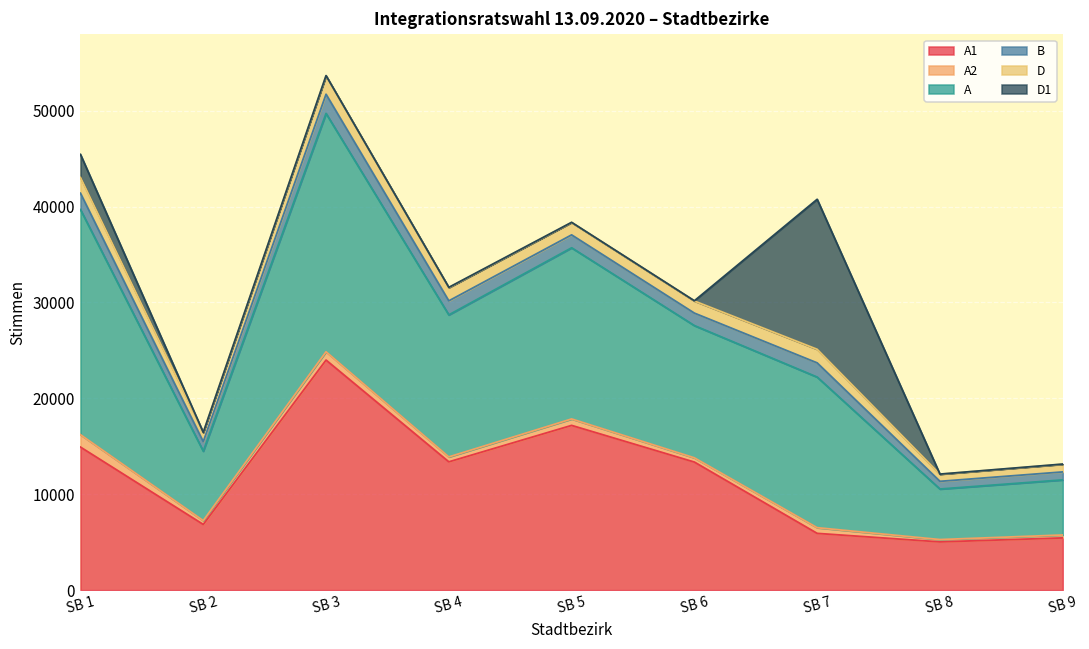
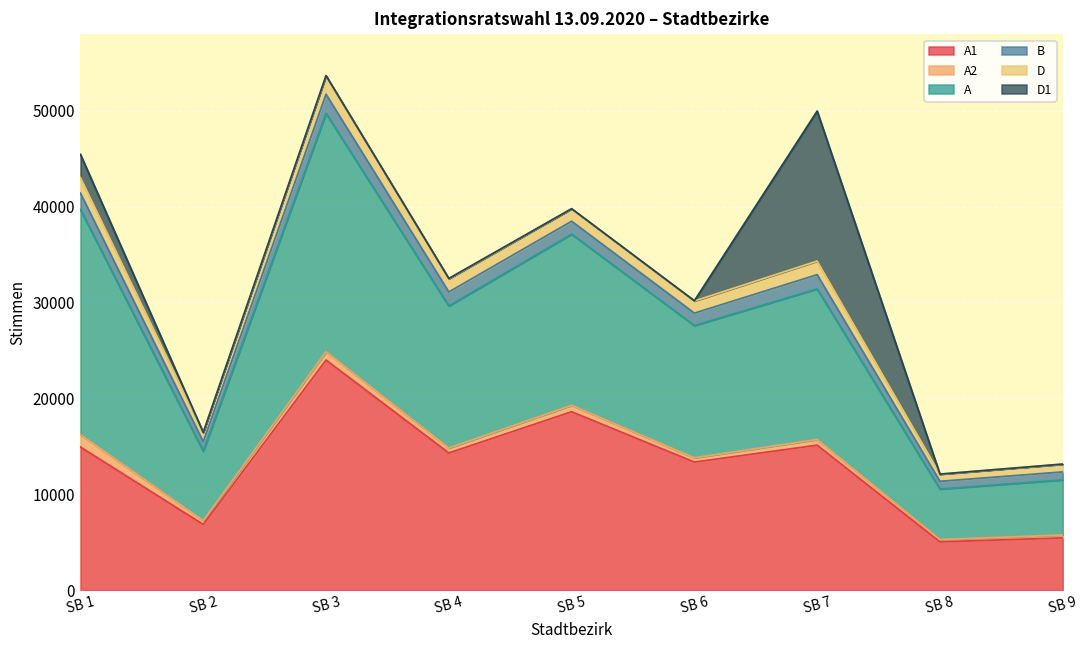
  {
    "A1": {
      "SB 1": 15000,
      "SB 2": 7000,
      "SB 3": 24000,
-     "SB 4": 13000,
-     "SB 5": 17000,
+     "SB 4": 14000,
+     "SB 5": 19000,
      "SB 6": 13000,
-     "SB 7": 6000,
+     "SB 7": 15000,
      "SB 9": 5000
    },
    "D1": {
      "SB 1": 2000,
      "SB 7": 16000
    }
  }
